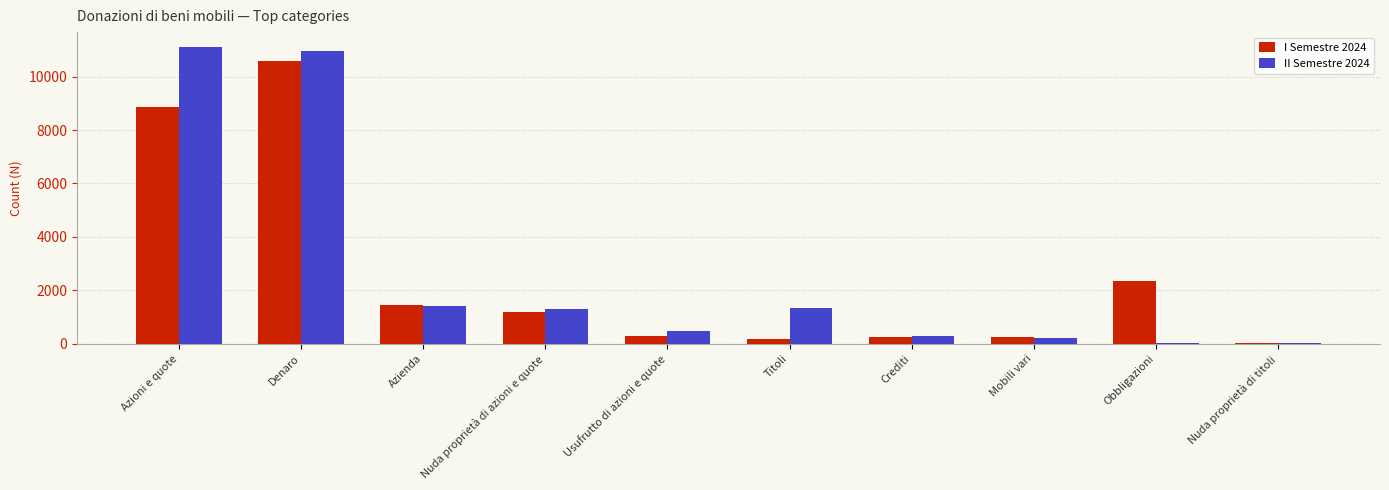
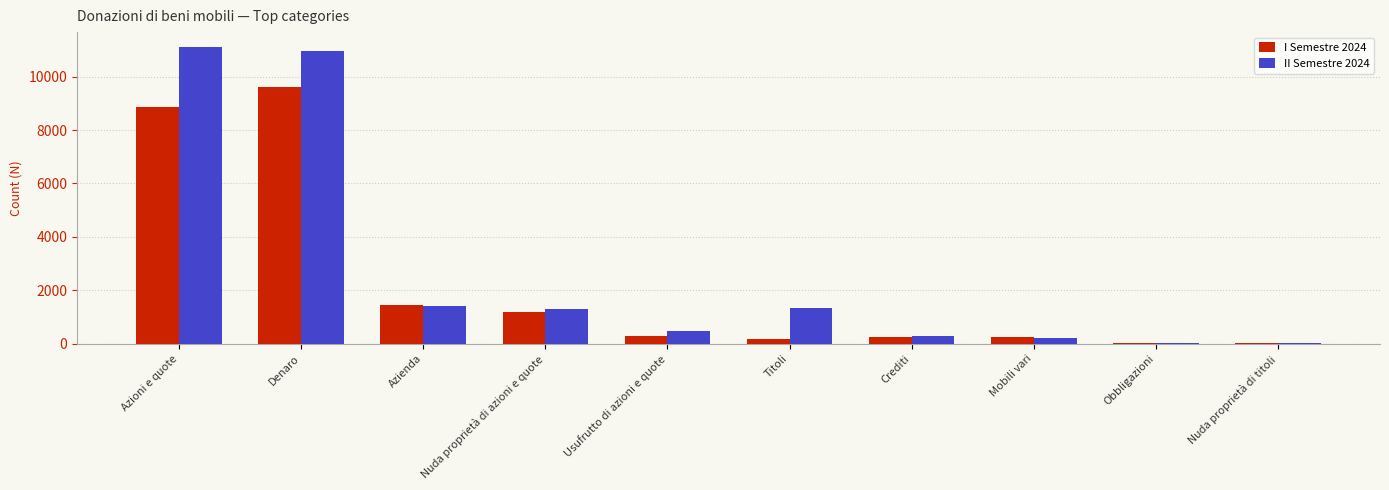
  {
    "I Semestre 2024": {
      "Azioni e quote": 8900,
-     "Denaro": 10600,
+     "Denaro": 9600,
      "Azienda": 1500,
      "Nuda proprietà di azioni e quote": 1200,
      "Usufrutto di azioni e quote": 300,
      "Titoli": 200,
      "Crediti": 300,
      "Mobili vari": 300,
-     "Obbligazioni": 2300
+     "Obbligazioni": 0
    },
    "II Semestre 2024": {
      "Azioni e quote": 11100,
      "Denaro": 11000,
      "Azienda": 1400,
      "Nuda proprietà di azioni e quote": 1300,
      "Usufrutto di azioni e quote": 500,
      "Titoli": 1300,
      "Crediti": 300,
      "Mobili vari": 200
    }
  }
